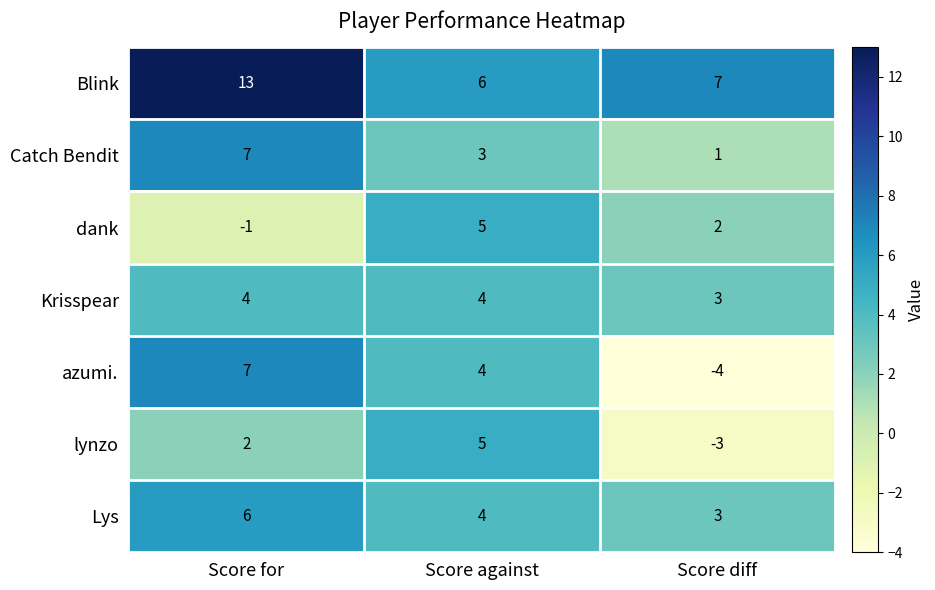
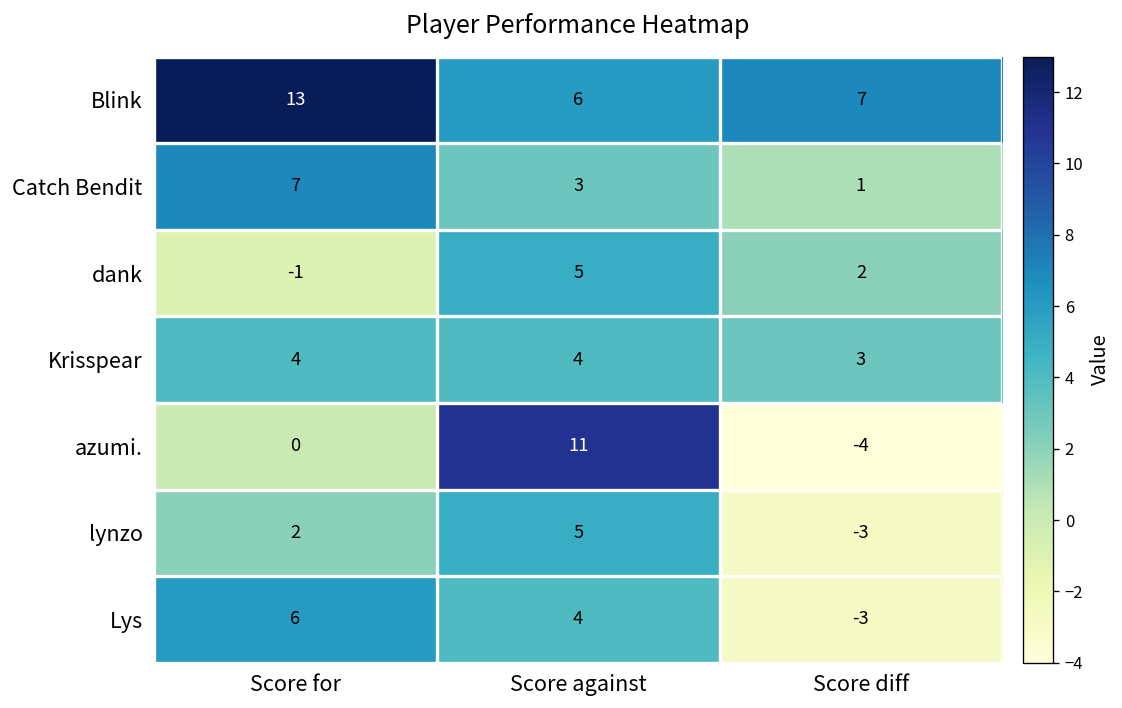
  {
    "Blink": {
      "Score for": 13,
      "Score against": 6,
      "Score diff": 7
    },
    "Catch Bendit": {
      "Score for": 7,
      "Score against": 3,
      "Score diff": 1
    },
    "dank": {
      "Score for": -1,
      "Score against": 5,
      "Score diff": 2
    },
    "Krisspear": {
      "Score for": 4,
      "Score against": 4,
      "Score diff": 3
    },
    "azumi.": {
-     "Score for": 7,
-     "Score against": 4,
+     "Score for": 0,
+     "Score against": 11,
      "Score diff": -4
    },
    "lynzo": {
      "Score for": 2,
      "Score against": 5,
      "Score diff": -3
    },
    "Lys": {
      "Score for": 6,
      "Score against": 4,
-     "Score diff": 3
+     "Score diff": -3
    }
  }
